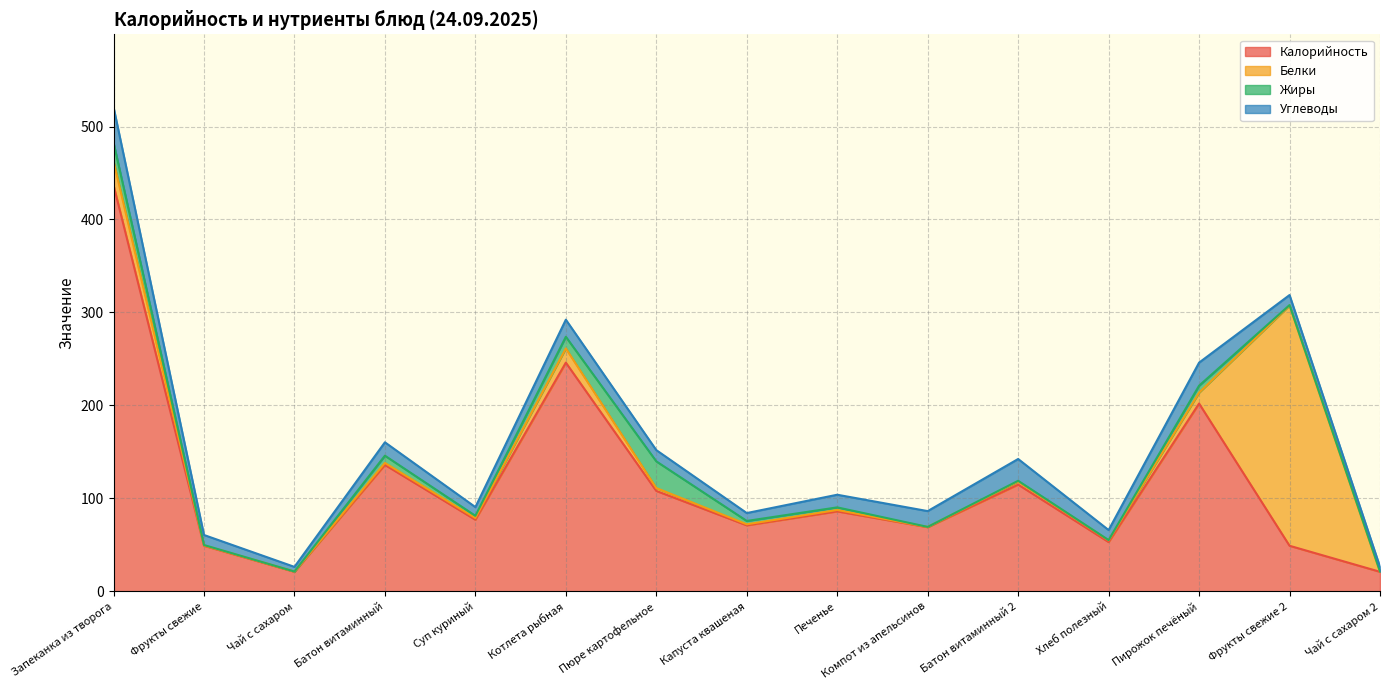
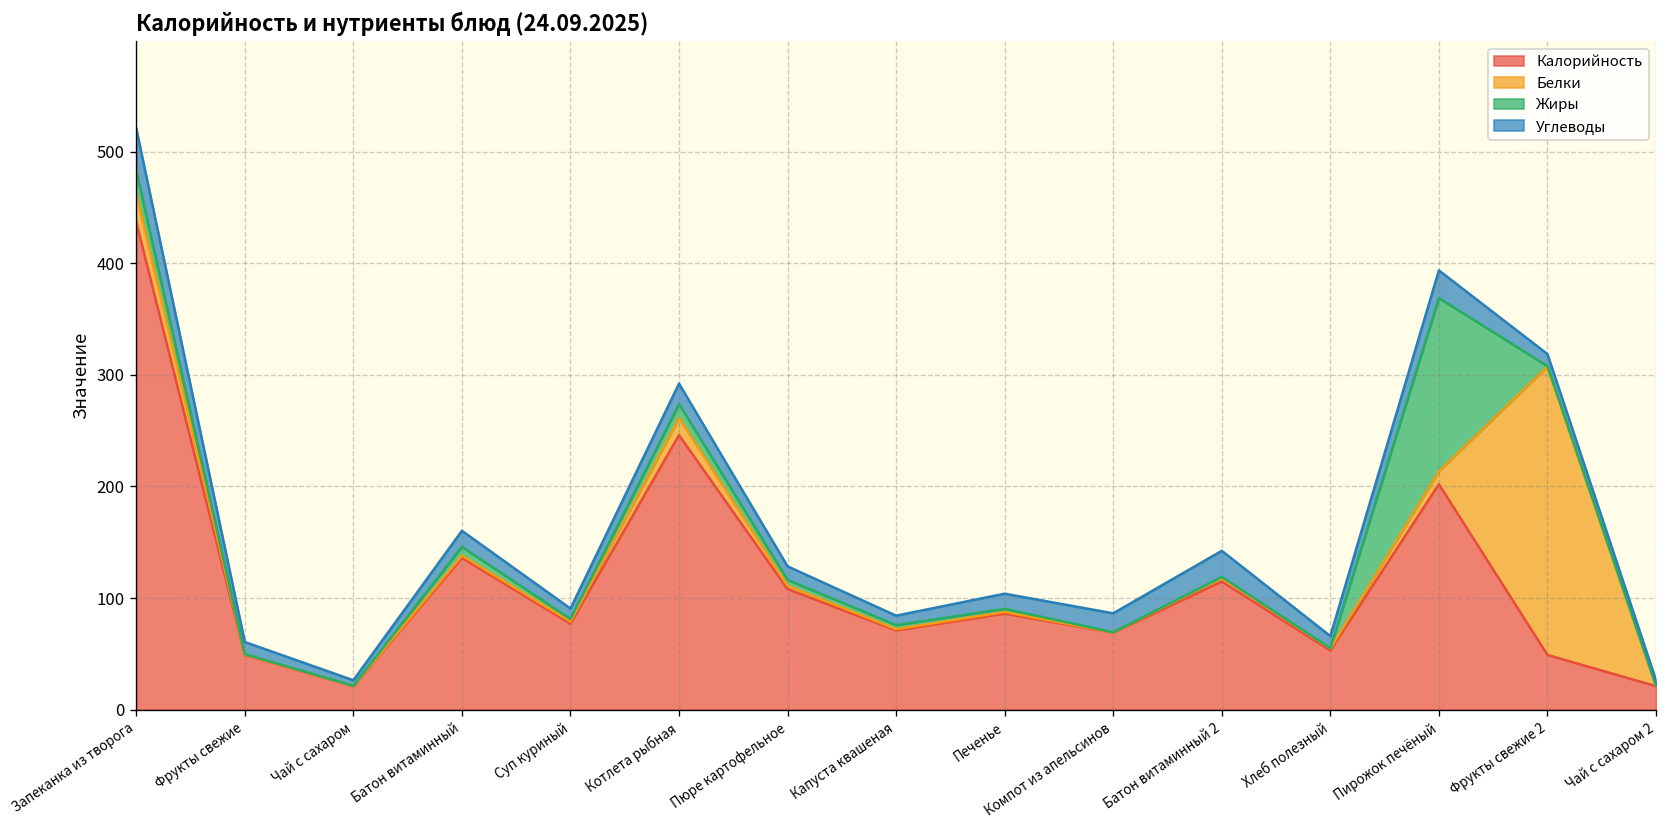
  {
    "Калорийность": {
      "Запеканка из творога": 440,
      "Котлета рыбная": 250,
      "Пюре картофельное": 110,
      "Батон витаминный 2": 110,
      "Пирожок печёный": 200,
      "Фрукты свежие 2": 50
    },
    "Белки": {
      "Запеканка из творога": 30,
      "Котлета рыбная": 20,
      "Пюре картофельное": 0,
      "Пирожок печёный": 10
    },
    "Жиры": {
      "Запеканка из творога": 20,
      "Батон витаминный": 10,
      "Котлета рыбная": 10,
-     "Пюре картофельное": 30,
+     "Пюре картофельное": 10,
      "Капуста квашеная": 0,
      "Печенье": 0,
-     "Пирожок печёный": 10
+     "Пирожок печёный": 160
    },
    "Углеводы": {
      "Запеканка из творога": 40,
      "Фрукты свежие": 10,
      "Чай с сахаром": 10,
      "Батон витаминный": 10,
      "Суп куриный": 10,
      "Котлета рыбная": 20,
      "Пюре картофельное": 10,
      "Капуста квашеная": 10,
      "Печенье": 10,
      "Компот из апельсинов": 20,
      "Батон витаминный 2": 20,
      "Хлеб полезный": 10,
      "Пирожок печёный": 20,
      "Фрукты свежие 2": 10,
      "Чай с сахаром 2": 10
    }
  }
